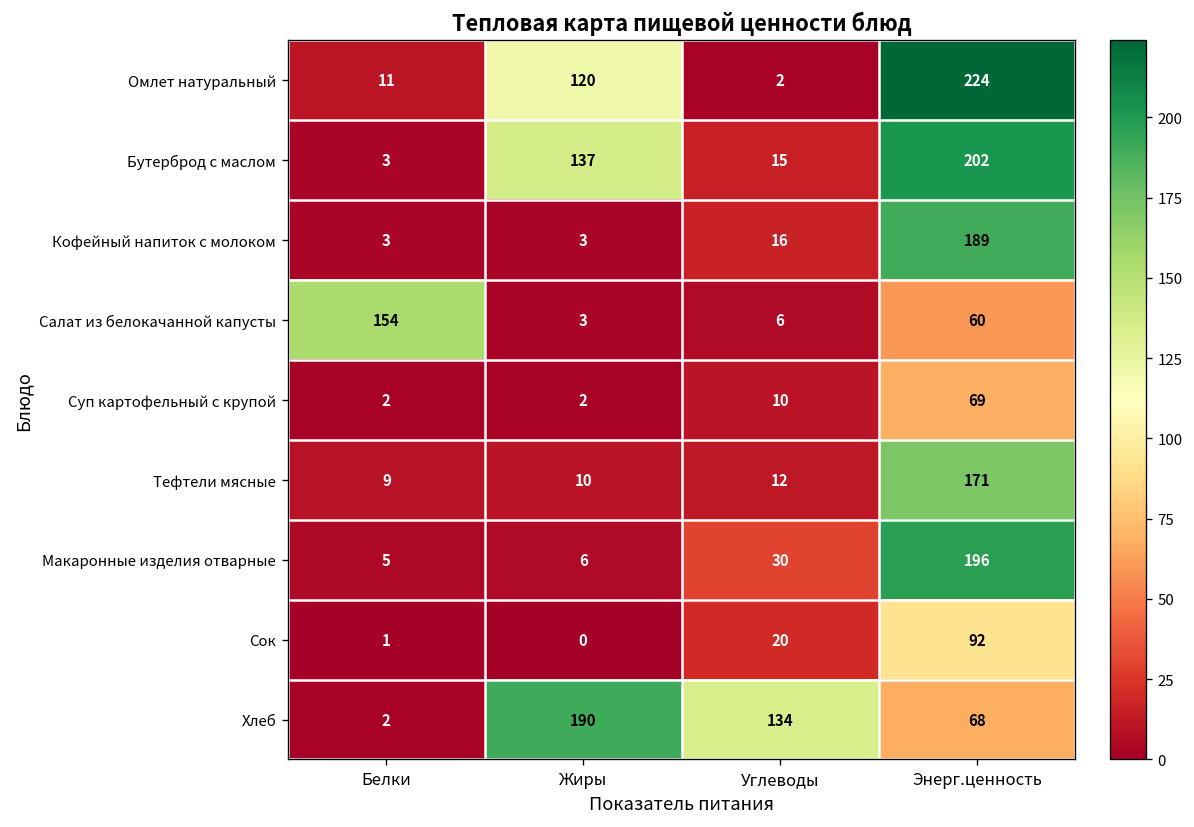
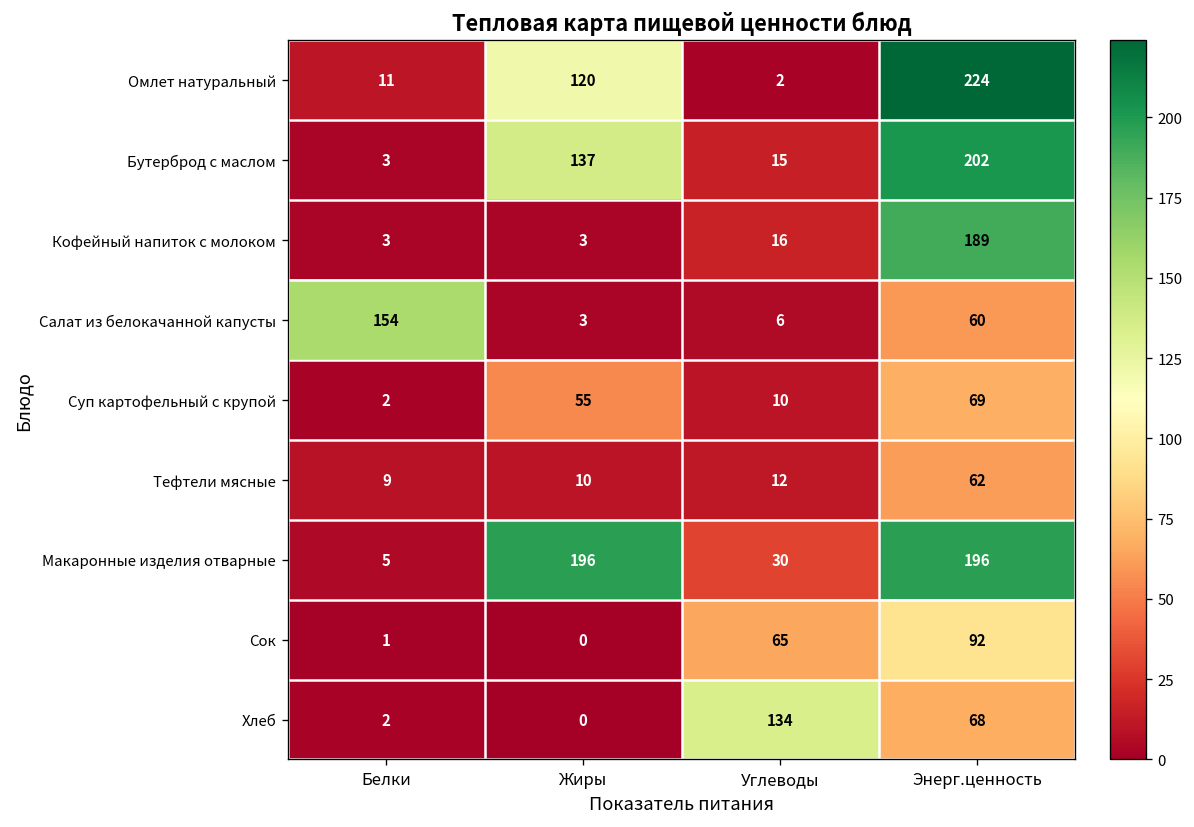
  {
    "Омлет натуральный": {
      "Белки": 11,
      "Жиры": 120,
      "Углеводы": 2,
      "Энерг.ценность": 224
    },
    "Бутерброд с маслом": {
      "Белки": 3,
      "Жиры": 137,
      "Углеводы": 15,
      "Энерг.ценность": 202
    },
    "Кофейный напиток с молоком": {
      "Белки": 3,
      "Жиры": 3,
      "Углеводы": 16,
      "Энерг.ценность": 189
    },
    "Салат из белокачанной капусты": {
      "Белки": 154,
      "Жиры": 3,
      "Углеводы": 6,
      "Энерг.ценность": 60
    },
    "Суп картофельный с крупой": {
      "Белки": 2,
-     "Жиры": 2,
+     "Жиры": 55,
      "Углеводы": 10,
      "Энерг.ценность": 69
    },
    "Тефтели мясные": {
      "Белки": 9,
      "Жиры": 10,
      "Углеводы": 12,
-     "Энерг.ценность": 171
+     "Энерг.ценность": 62
    },
    "Макаронные изделия отварные": {
      "Белки": 5,
-     "Жиры": 6,
+     "Жиры": 196,
      "Углеводы": 30,
      "Энерг.ценность": 196
    },
    "Сок": {
      "Белки": 1,
      "Жиры": 0,
-     "Углеводы": 20,
+     "Углеводы": 65,
      "Энерг.ценность": 92
    },
    "Хлеб": {
      "Белки": 2,
-     "Жиры": 190,
+     "Жиры": 0,
      "Углеводы": 134,
      "Энерг.ценность": 68
    }
  }
